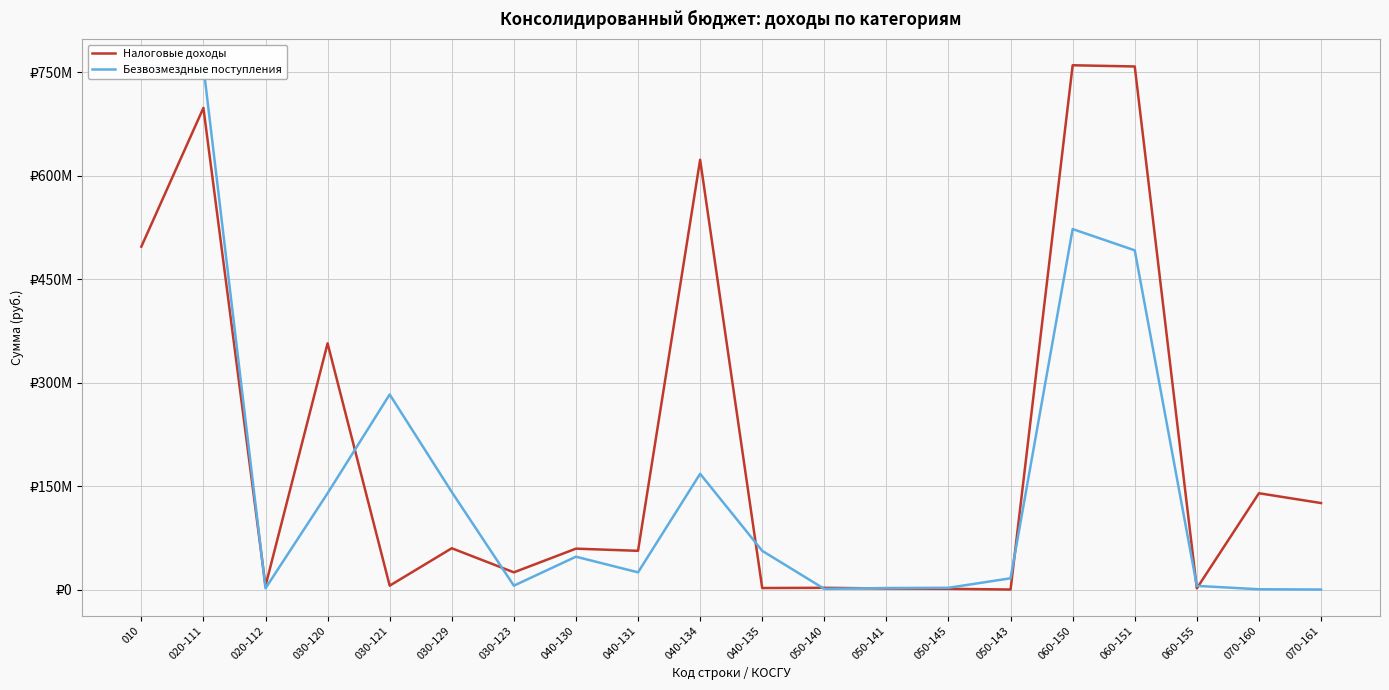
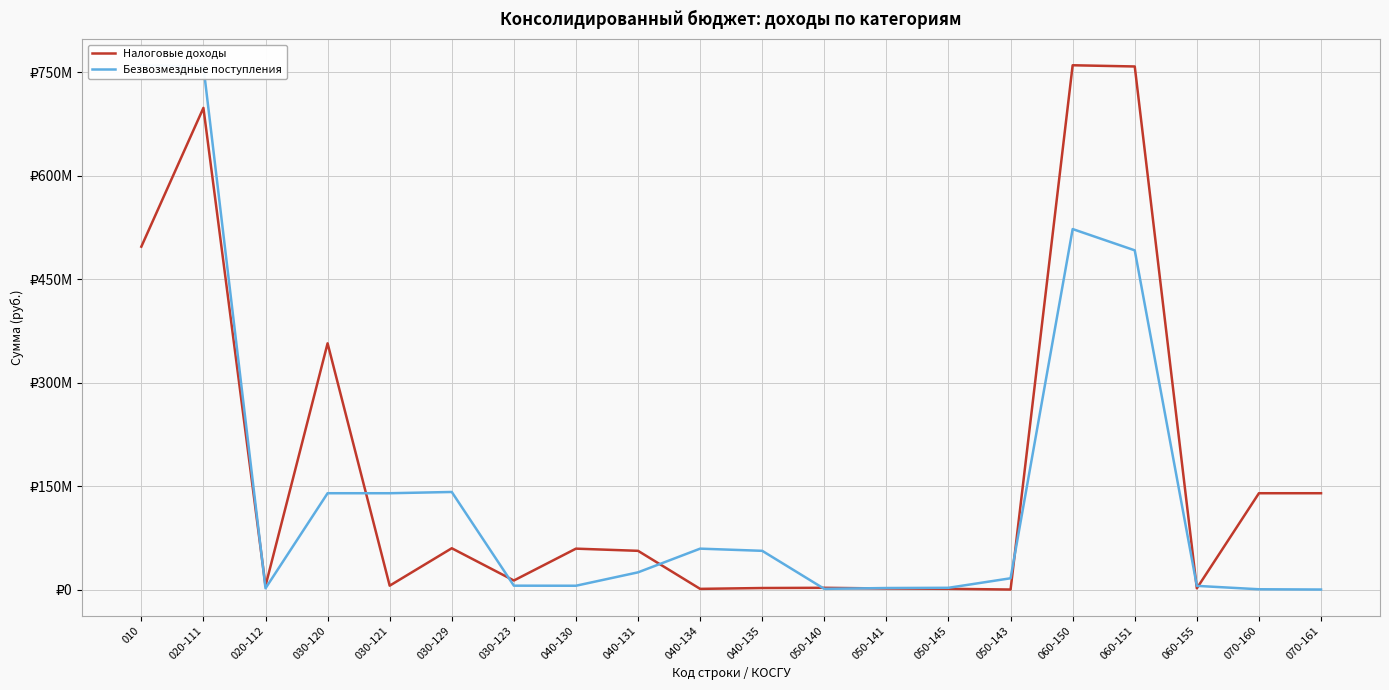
  {
    "Налоговые доходы": {
      "010": "₽500000000",
      "020-111": "₽700000000",
      "030-120": "₽360000000",
      "030-121": "₽10000000",
      "030-129": "₽60000000",
-     "030-123": "₽20000000",
+     "030-123": "₽10000000",
      "040-130": "₽60000000",
      "040-131": "₽60000000",
-     "040-134": "₽620000000",
+     "040-134": "₽0",
      "040-135": "₽0",
      "050-143": "₽0",
      "060-150": "₽760000000",
      "060-151": "₽760000000",
      "070-160": "₽140000000",
-     "070-161": "₽130000000"
+     "070-161": "₽140000000"
    },
    "Безвозмездные поступления": {
      "030-120": "₽140000000",
-     "030-121": "₽280000000",
+     "030-121": "₽140000000",
      "030-129": "₽140000000",
      "030-123": "₽10000000",
-     "040-130": "₽50000000",
+     "040-130": "₽10000000",
      "040-131": "₽20000000",
-     "040-134": "₽170000000",
+     "040-134": "₽60000000",
      "040-135": "₽60000000",
      "050-143": "₽20000000",
      "060-150": "₽520000000",
      "060-151": "₽490000000",
      "070-160": "₽0",
      "070-161": "₽0"
    }
  }
